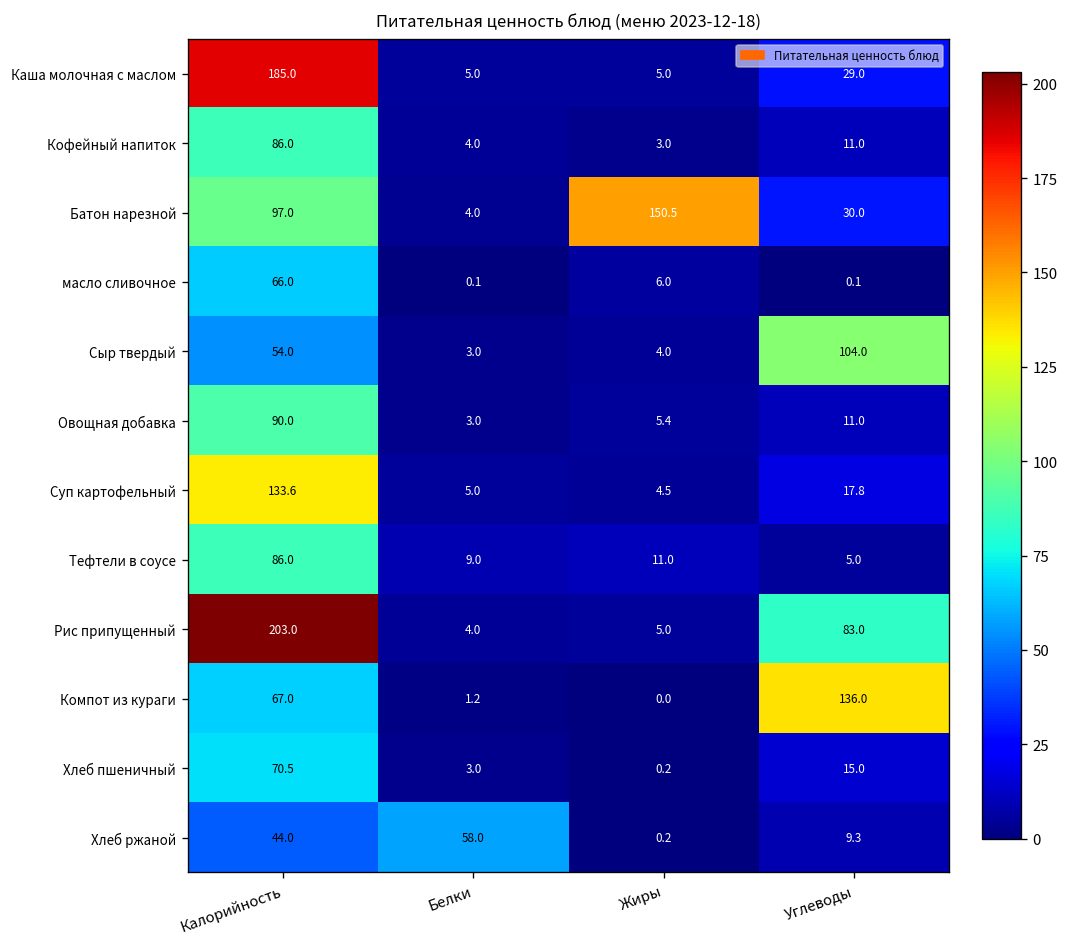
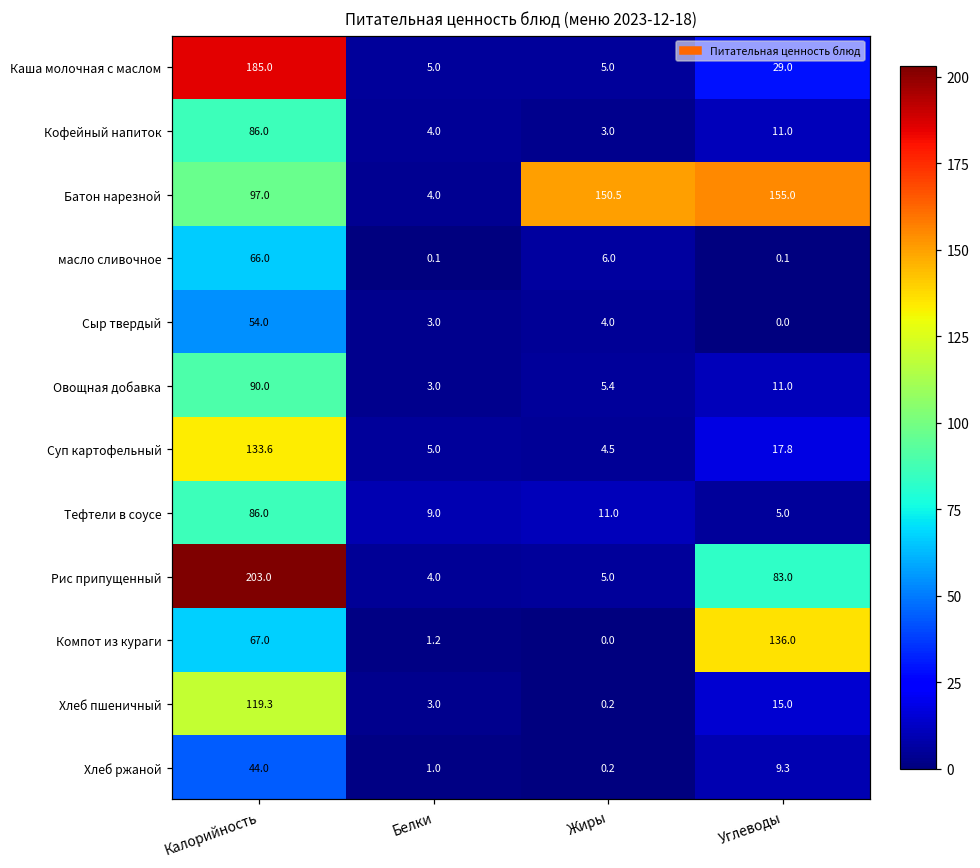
  {
    "Каша молочная с маслом": {
      "Калорийность": 185.0,
      "Белки": 5.0,
      "Жиры": 5.0,
      "Углеводы": 29.0
    },
    "Кофейный напиток": {
      "Калорийность": 86.0,
      "Белки": 4.0,
      "Жиры": 3.0,
      "Углеводы": 11.0
    },
    "Батон нарезной": {
      "Калорийность": 97.0,
      "Белки": 4.0,
      "Жиры": 150.5,
-     "Углеводы": 30.0
+     "Углеводы": 155.0
    },
    "масло сливочное": {
      "Калорийность": 66.0,
      "Белки": 0.1,
      "Жиры": 6.0,
      "Углеводы": 0.1
    },
    "Сыр твердый": {
      "Калорийность": 54.0,
      "Белки": 3.0,
      "Жиры": 4.0,
-     "Углеводы": 104.0
+     "Углеводы": 0.0
    },
    "Овощная добавка": {
      "Калорийность": 90.0,
      "Белки": 3.0,
      "Жиры": 5.4,
      "Углеводы": 11.0
    },
    "Суп картофельный": {
      "Калорийность": 133.6,
      "Белки": 5.0,
      "Жиры": 4.5,
      "Углеводы": 17.8
    },
    "Тефтели в соусе": {
      "Калорийность": 86.0,
      "Белки": 9.0,
      "Жиры": 11.0,
      "Углеводы": 5.0
    },
    "Рис припущенный": {
      "Калорийность": 203.0,
      "Белки": 4.0,
      "Жиры": 5.0,
      "Углеводы": 83.0
    },
    "Компот из кураги": {
      "Калорийность": 67.0,
      "Белки": 1.2,
      "Жиры": 0.0,
      "Углеводы": 136.0
    },
    "Хлеб пшеничный": {
-     "Калорийность": 70.5,
+     "Калорийность": 119.3,
      "Белки": 3.0,
      "Жиры": 0.2,
      "Углеводы": 15.0
    },
    "Хлеб ржаной": {
      "Калорийность": 44.0,
-     "Белки": 58.0,
+     "Белки": 1.0,
      "Жиры": 0.2,
      "Углеводы": 9.3
    }
  }
